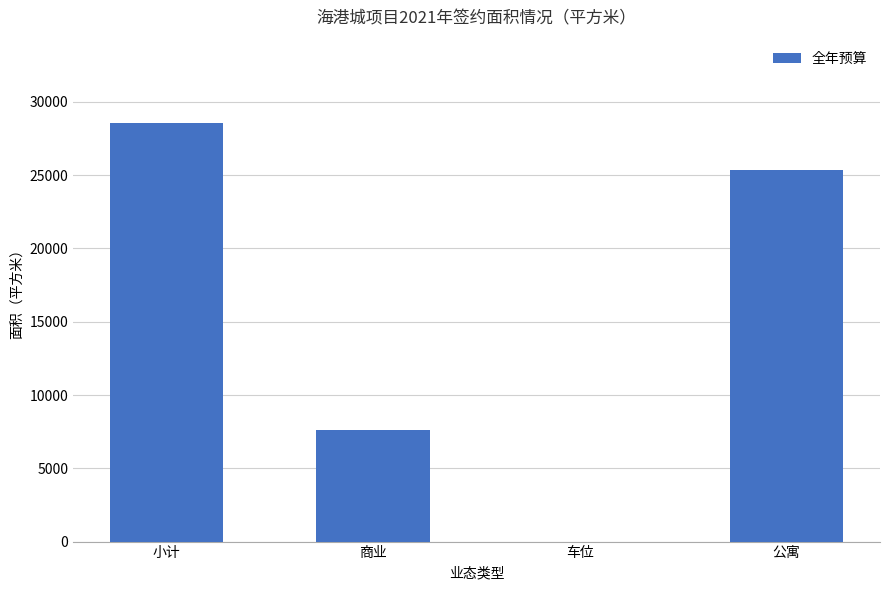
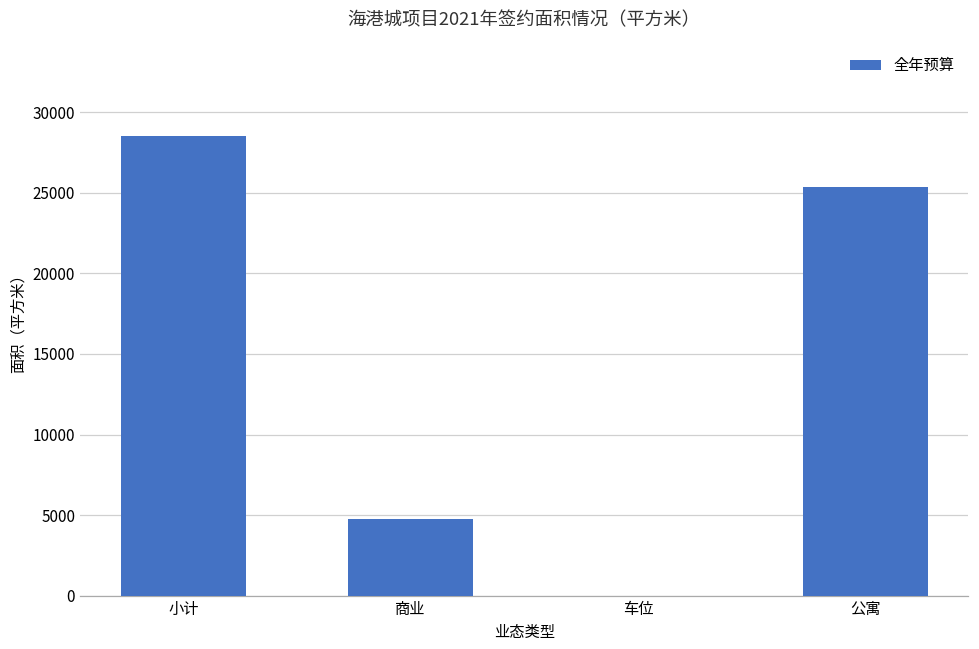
  {
    "小计": 28500,
-   "商业": 7600,
+   "商业": 4800,
    "车位": 0,
    "公寓": 25400
  }
